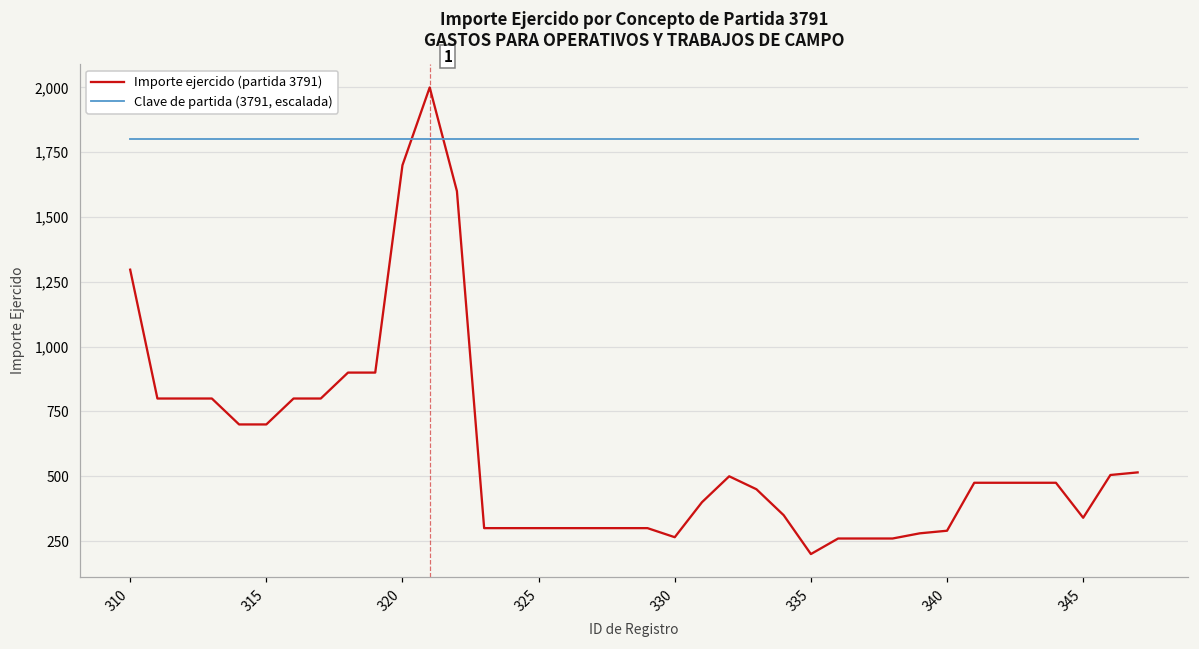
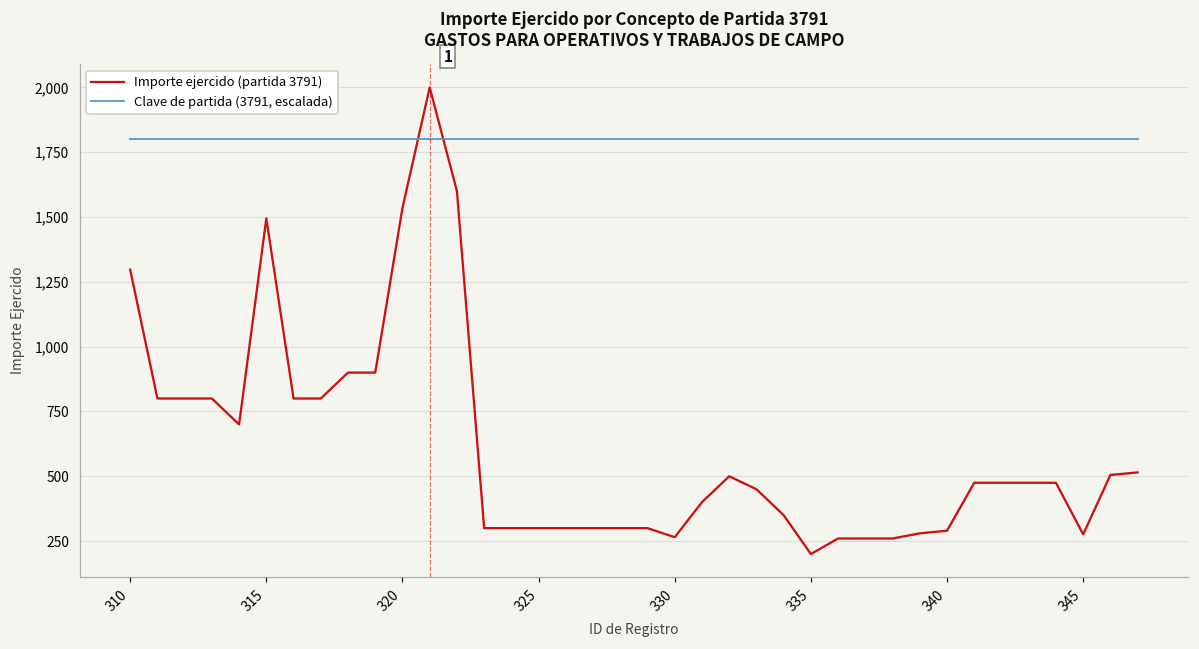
  {
    "Importe ejercido (partida 3791)": {
      "310": "1,300",
-     "315": "700",
-     "320": "1,700",
+     "315": "1,500",
+     "320": "1,540",
      "325": "300",
      "330": "270",
      "335": "200",
      "340": "290",
-     "345": "340"
+     "345": "280"
    },
    "Clave de partida (3791, escalada)": {
      "310": "1,800",
      "315": "1,800",
      "320": "1,800",
      "325": "1,800",
      "330": "1,800",
      "335": "1,800",
      "340": "1,800",
      "345": "1,800"
    }
  }
